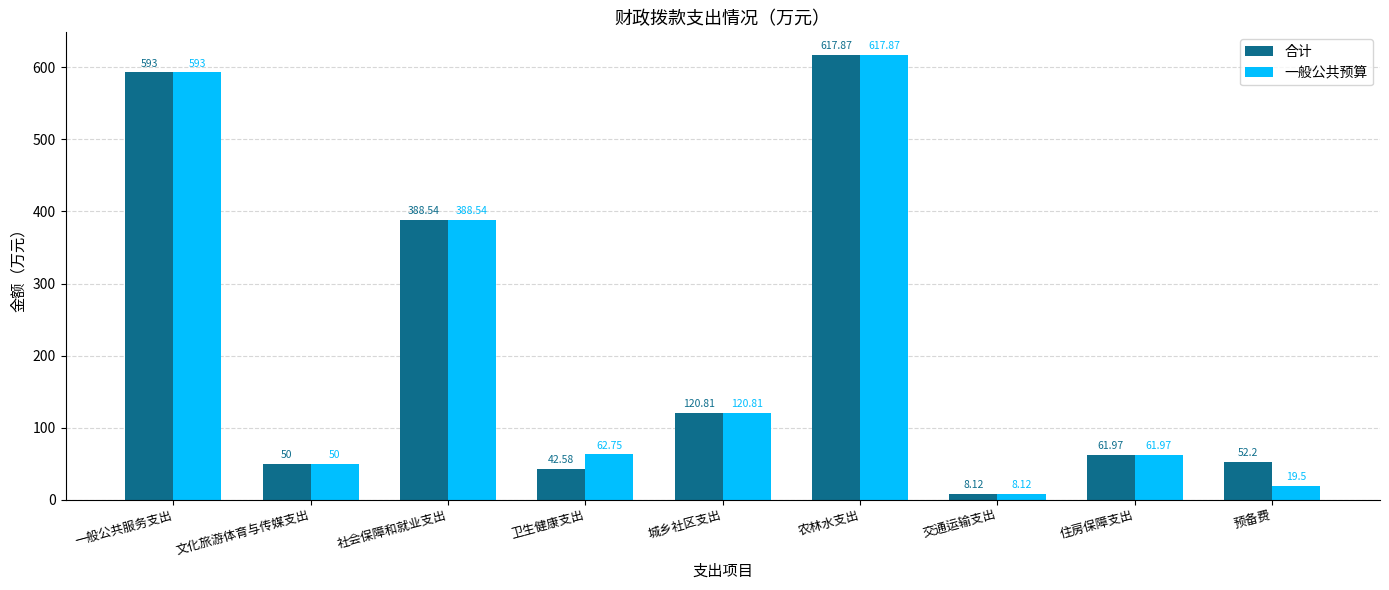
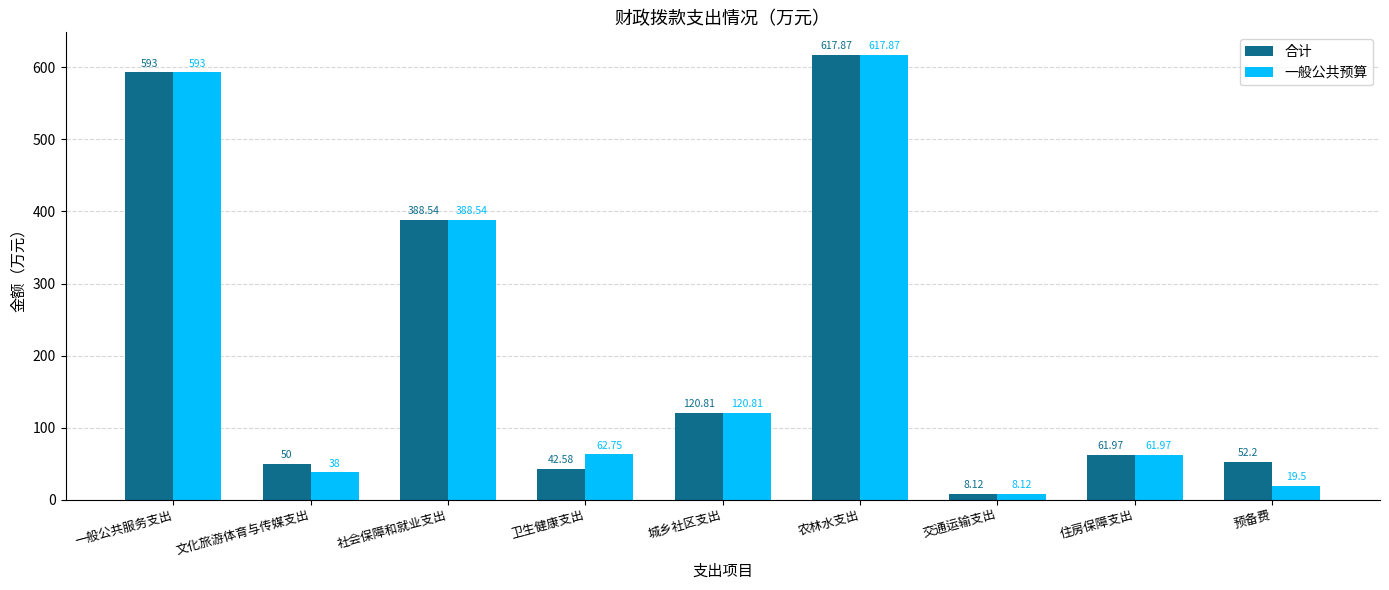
  {
    "合计": {
      "一般公共服务支出": 593,
      "文化旅游体育与传媒支出": 50,
      "社会保障和就业支出": 388.54,
      "卫生健康支出": 42.58,
      "城乡社区支出": 120.81,
      "农林水支出": 617.87,
      "交通运输支出": 8.12,
      "住房保障支出": 61.97,
      "预备费": 52.2
    },
    "一般公共预算": {
      "一般公共服务支出": 593,
-     "文化旅游体育与传媒支出": 50,
+     "文化旅游体育与传媒支出": 38,
      "社会保障和就业支出": 388.54,
      "卫生健康支出": 62.75,
      "城乡社区支出": 120.81,
      "农林水支出": 617.87,
      "交通运输支出": 8.12,
      "住房保障支出": 61.97,
      "预备费": 19.5
    }
  }
